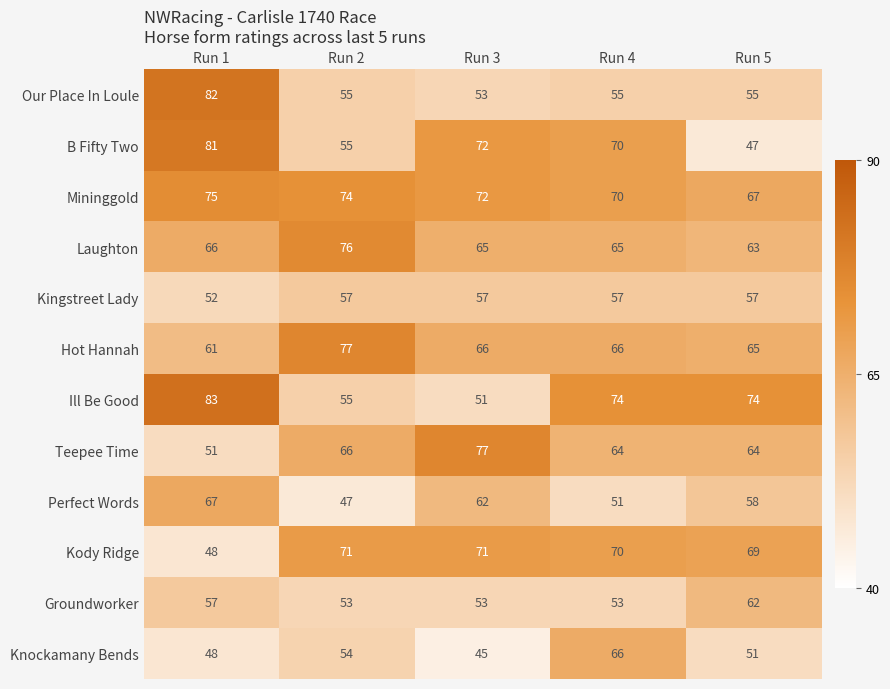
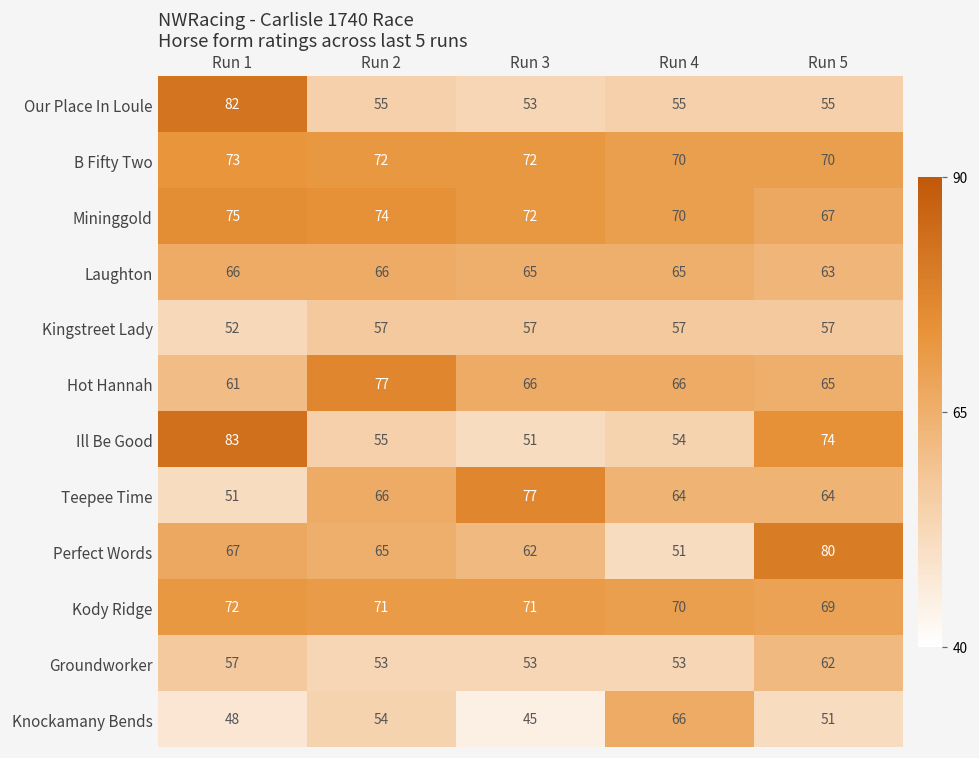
  {
    "Our Place In Loule": {
      "Run 1": 82,
      "Run 2": 55,
      "Run 3": 53,
      "Run 4": 55,
      "Run 5": 55
    },
    "B Fifty Two": {
-     "Run 1": 81,
-     "Run 2": 55,
+     "Run 1": 73,
+     "Run 2": 72,
      "Run 3": 72,
      "Run 4": 70,
-     "Run 5": 47
+     "Run 5": 70
    },
    "Mininggold": {
      "Run 1": 75,
      "Run 2": 74,
      "Run 3": 72,
      "Run 4": 70,
      "Run 5": 67
    },
    "Laughton": {
      "Run 1": 66,
-     "Run 2": 76,
+     "Run 2": 66,
      "Run 3": 65,
      "Run 4": 65,
      "Run 5": 63
    },
    "Kingstreet Lady": {
      "Run 1": 52,
      "Run 2": 57,
      "Run 3": 57,
      "Run 4": 57,
      "Run 5": 57
    },
    "Hot Hannah": {
      "Run 1": 61,
      "Run 2": 77,
      "Run 3": 66,
      "Run 4": 66,
      "Run 5": 65
    },
    "Ill Be Good": {
      "Run 1": 83,
      "Run 2": 55,
      "Run 3": 51,
-     "Run 4": 74,
+     "Run 4": 54,
      "Run 5": 74
    },
    "Teepee Time": {
      "Run 1": 51,
      "Run 2": 66,
      "Run 3": 77,
      "Run 4": 64,
      "Run 5": 64
    },
    "Perfect Words": {
      "Run 1": 67,
-     "Run 2": 47,
+     "Run 2": 65,
      "Run 3": 62,
      "Run 4": 51,
-     "Run 5": 58
+     "Run 5": 80
    },
    "Kody Ridge": {
-     "Run 1": 48,
+     "Run 1": 72,
      "Run 2": 71,
      "Run 3": 71,
      "Run 4": 70,
      "Run 5": 69
    },
    "Groundworker": {
      "Run 1": 57,
      "Run 2": 53,
      "Run 3": 53,
      "Run 4": 53,
      "Run 5": 62
    },
    "Knockamany Bends": {
      "Run 1": 48,
      "Run 2": 54,
      "Run 3": 45,
      "Run 4": 66,
      "Run 5": 51
    }
  }
